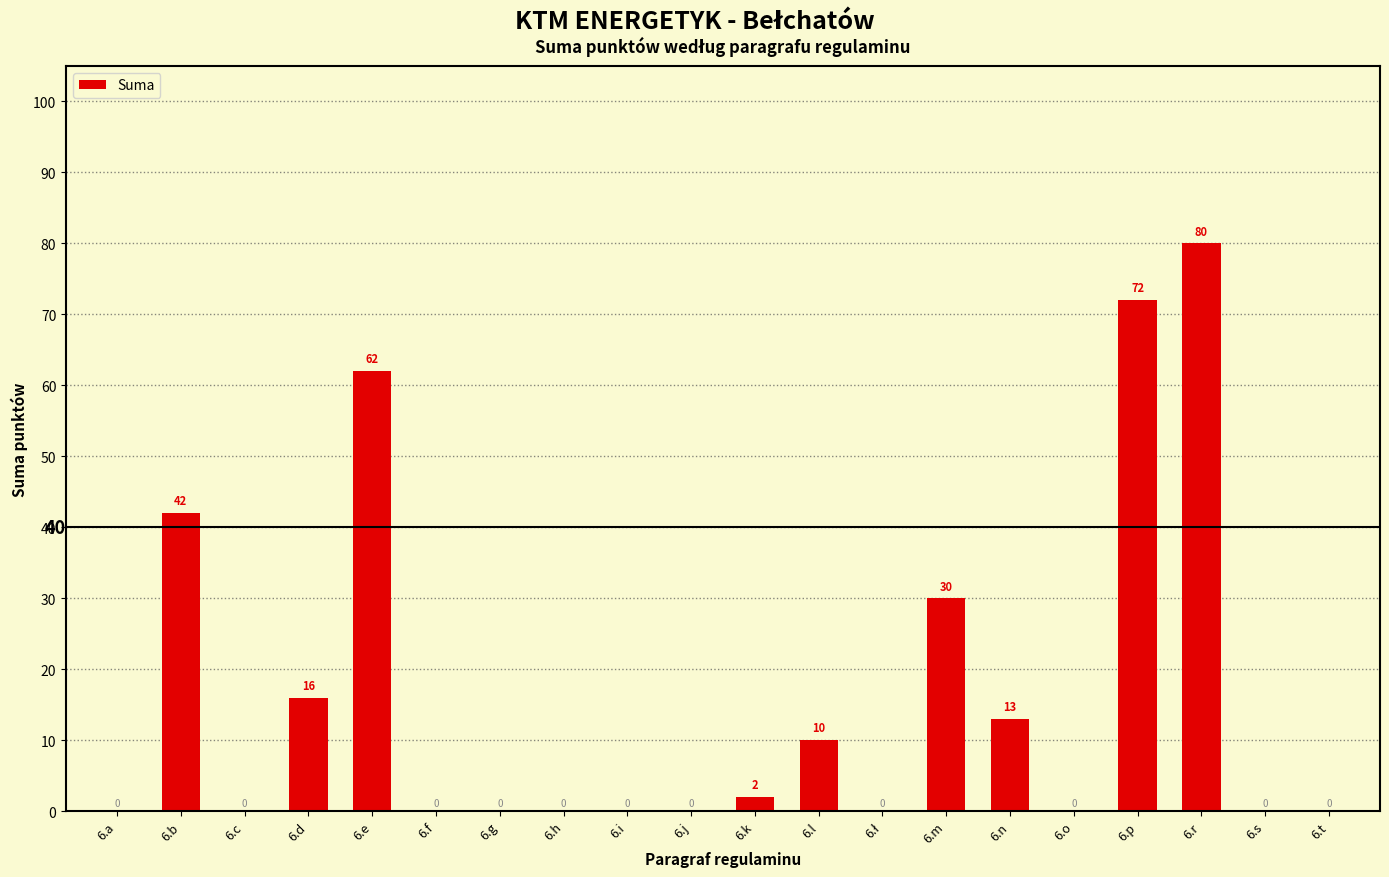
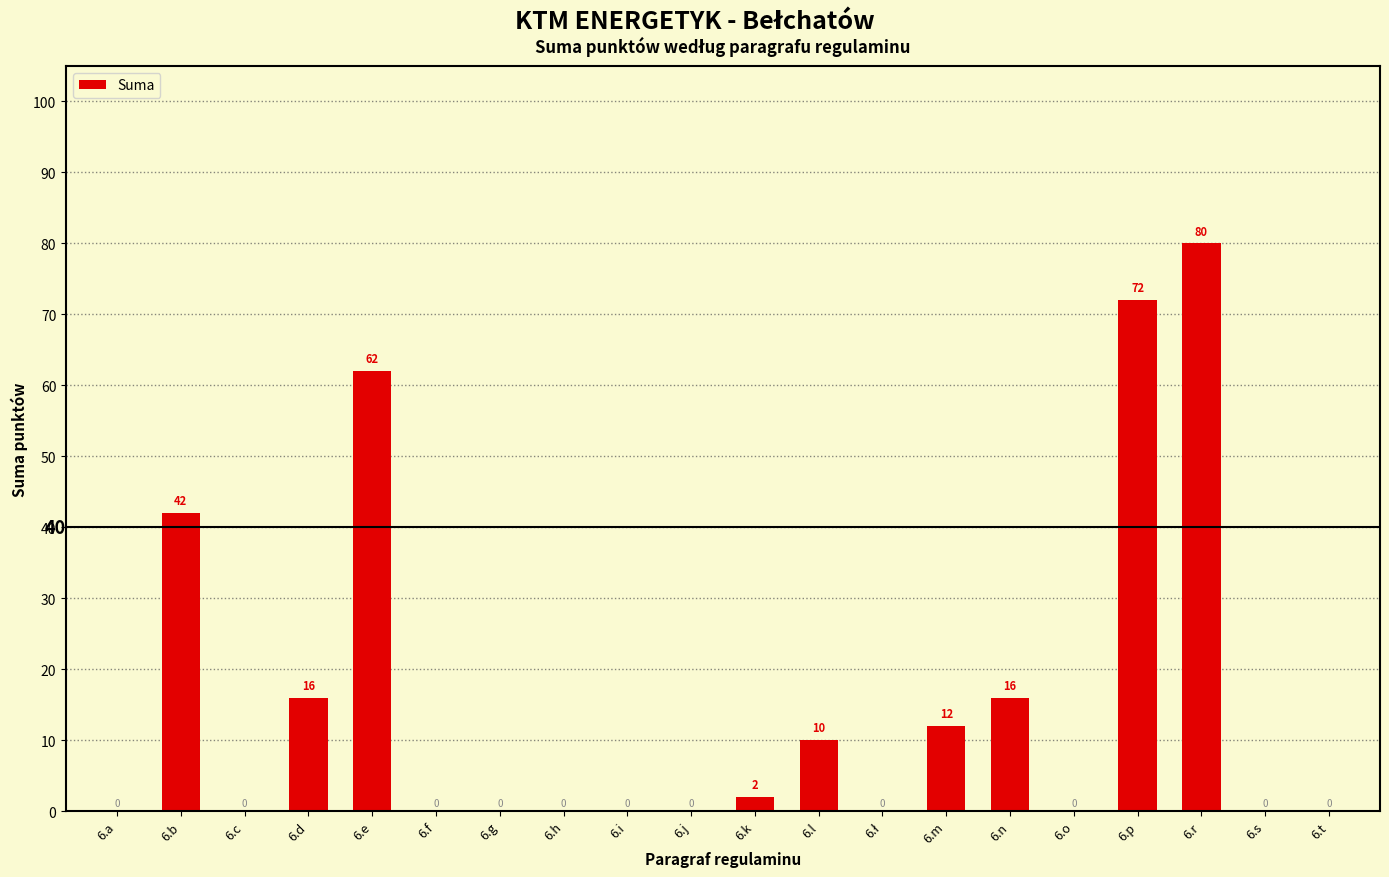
  {
    "6.a": 0,
    "6.b": 42,
    "6.c": 0,
    "6.d": 16,
    "6.e": 62,
    "6.f": 0,
    "6.g": 0,
    "6.h": 0,
    "6.i": 0,
    "6.j": 0,
    "6.k": 2,
    "6.l": 10,
    "6.ł": 0,
-   "6.m": 30,
-   "6.n": 13,
+   "6.m": 12,
+   "6.n": 16,
    "6.o": 0,
    "6.p": 72,
    "6.r": 80,
    "6.s": 0,
    "6.t": 0
  }
